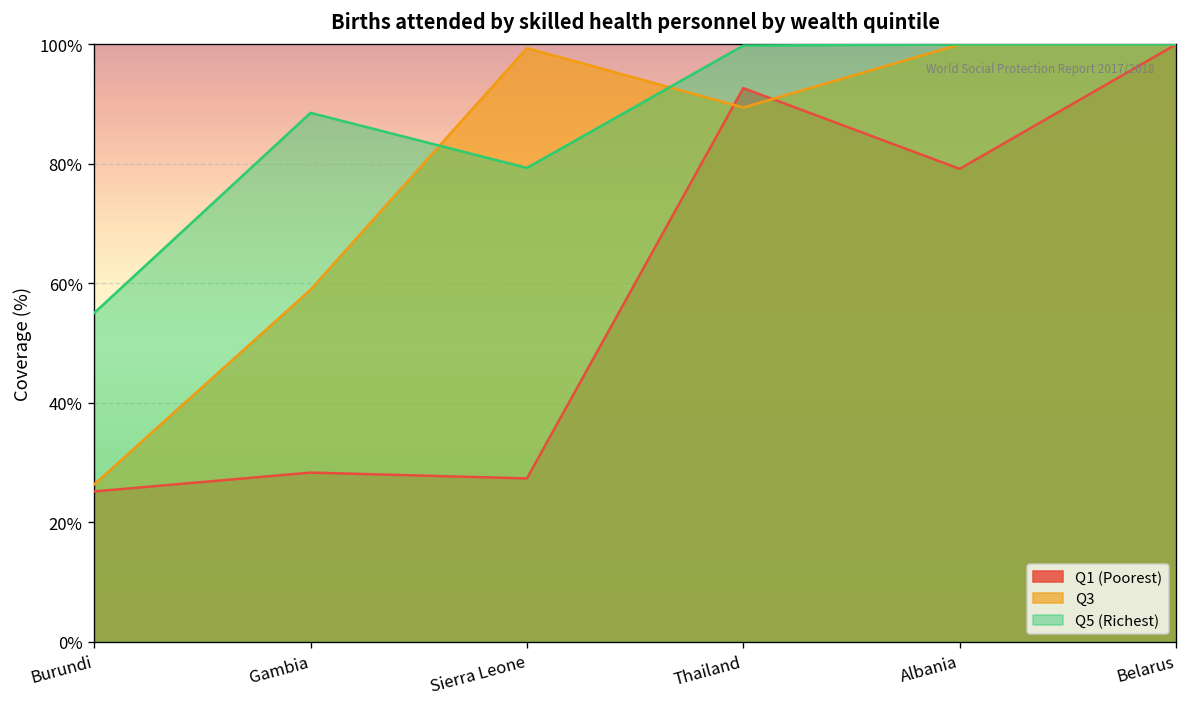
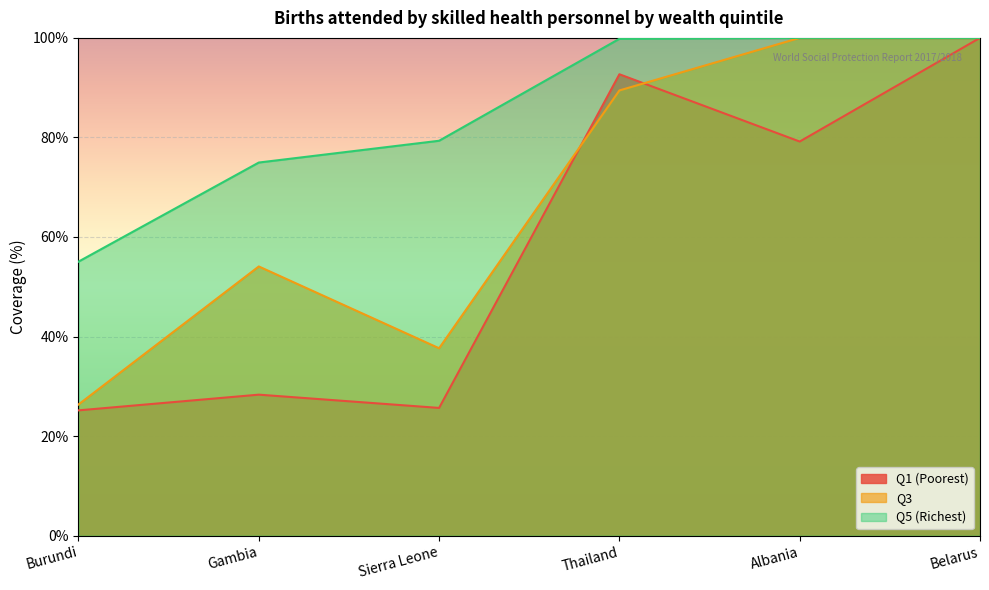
  {
    "Q1 (Poorest)": {
      "Burundi": "25%",
      "Gambia": "28%",
-     "Sierra Leone": "27%",
+     "Sierra Leone": "26%",
      "Thailand": "93%",
      "Albania": "79%"
    },
    "Q3": {
      "Burundi": "26%",
-     "Gambia": "59%",
-     "Sierra Leone": "99%",
+     "Gambia": "54%",
+     "Sierra Leone": "38%",
      "Thailand": "89%"
    },
    "Q5 (Richest)": {
      "Burundi": "55%",
-     "Gambia": "89%",
+     "Gambia": "75%",
      "Sierra Leone": "79%",
      "Thailand": "100%"
    }
  }
